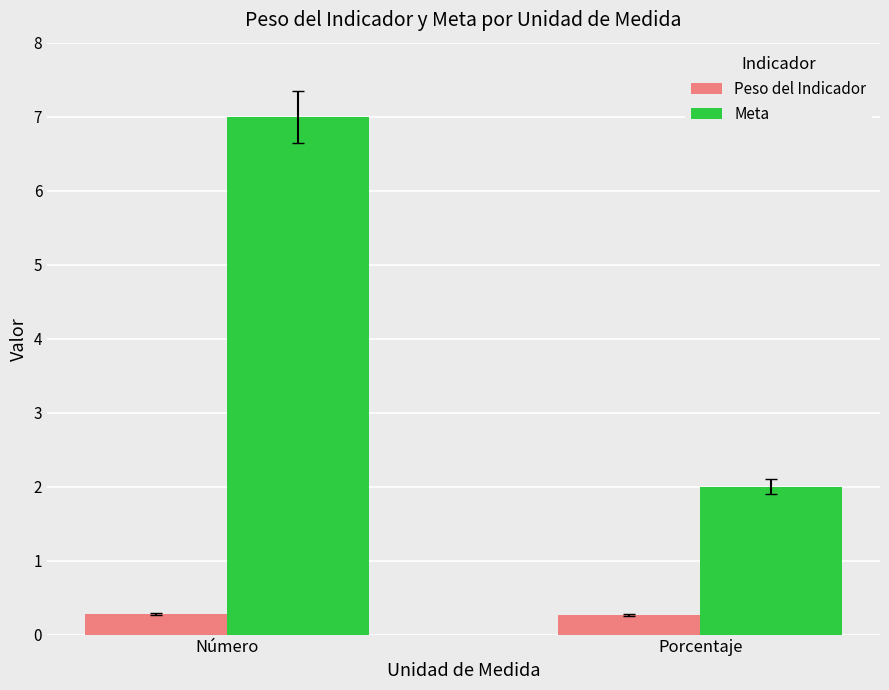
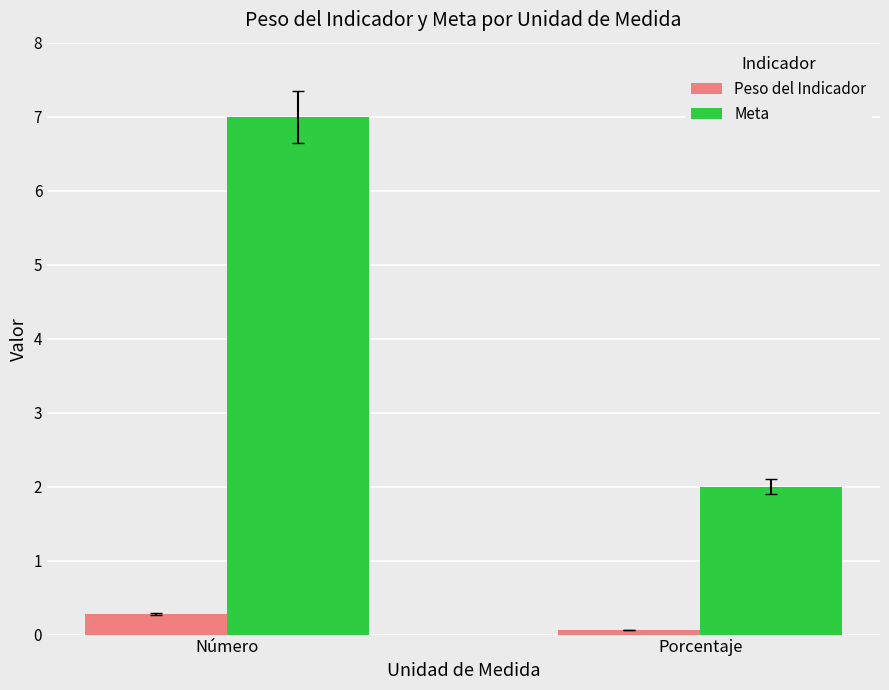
  {
    "Peso del Indicador": {
      "Número": 0.3,
-     "Porcentaje": 0.3
+     "Porcentaje": 0.1
    },
    "Meta": {
      "Número": 7.0,
      "Porcentaje": 2.0
    }
  }
